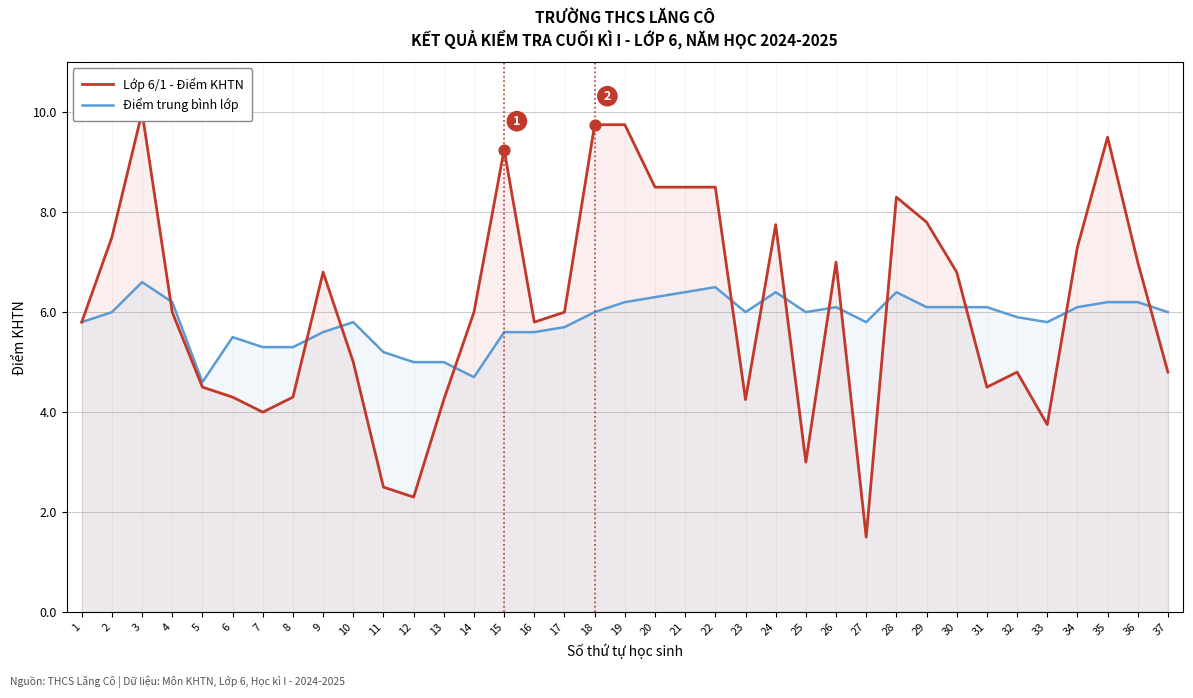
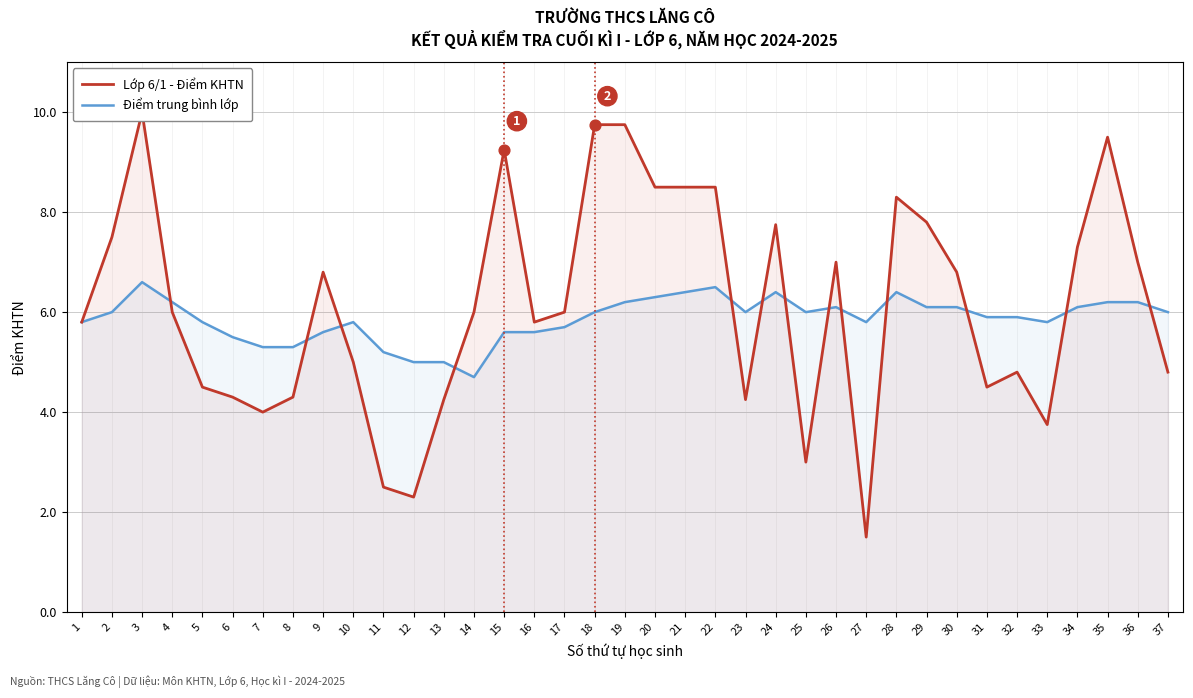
  {
    "Điểm trung bình lớp": {
      "2": 6.0,
      "3": 6.6,
      "4": 6.2,
-     "5": 4.6,
+     "5": 5.8,
      "6": 5.5,
      "7": 5.3,
      "8": 5.3,
      "9": 5.6,
      "10": 5.8,
      "11": 5.2,
      "12": 5.0,
      "13": 5.0,
      "14": 4.7,
      "15": 5.6,
      "16": 5.6,
      "17": 5.7,
      "18": 6.0,
      "19": 6.2,
      "20": 6.3,
      "21": 6.4,
      "22": 6.5,
      "23": 6.0,
      "24": 6.4,
      "25": 6.0,
      "26": 6.1,
      "27": 5.8,
      "28": 6.4,
      "29": 6.1,
      "30": 6.1,
-     "31": 6.1,
+     "31": 5.9,
      "32": 5.9,
      "33": 5.8,
      "34": 6.1,
      "35": 6.2,
      "36": 6.2,
      "37": 6.0
    }
  }
